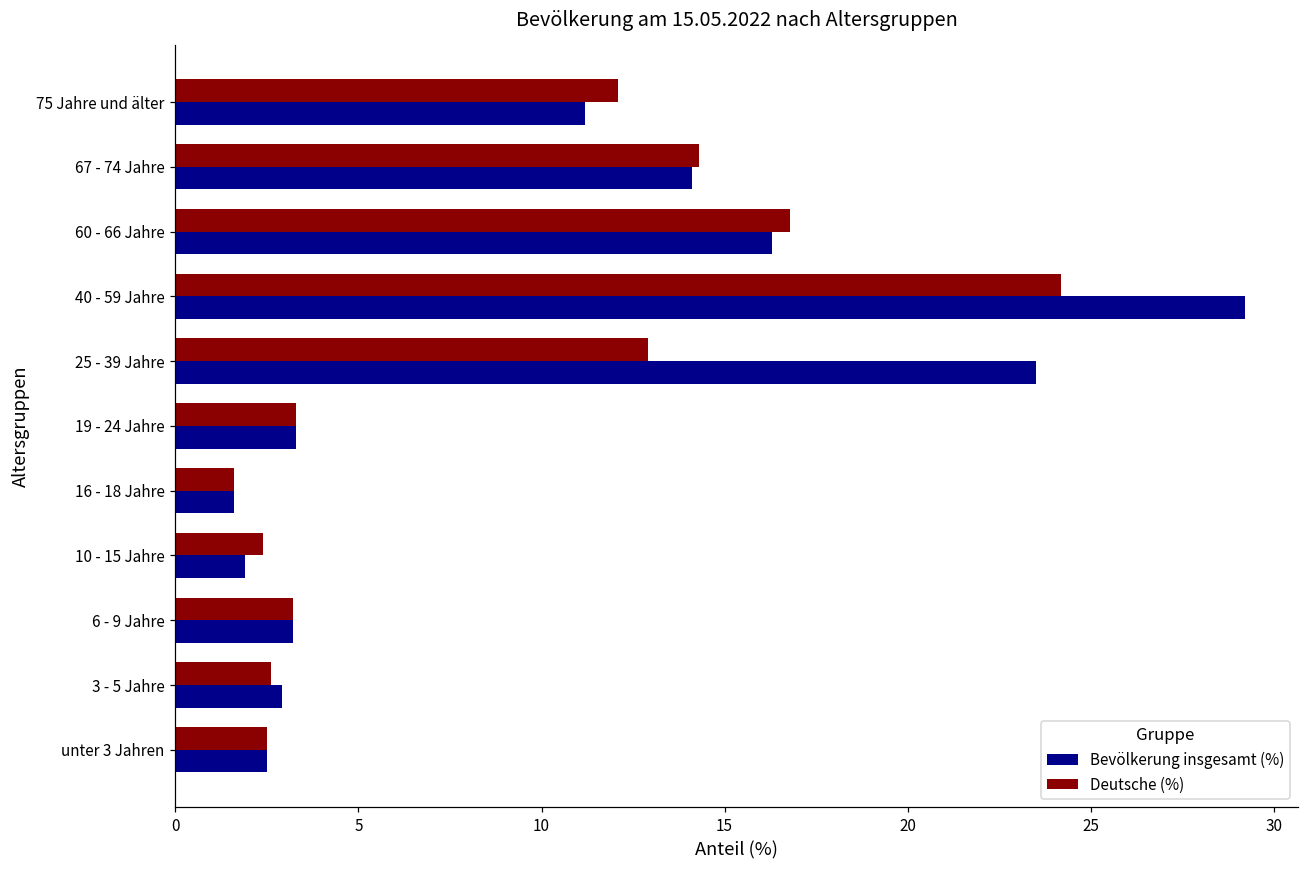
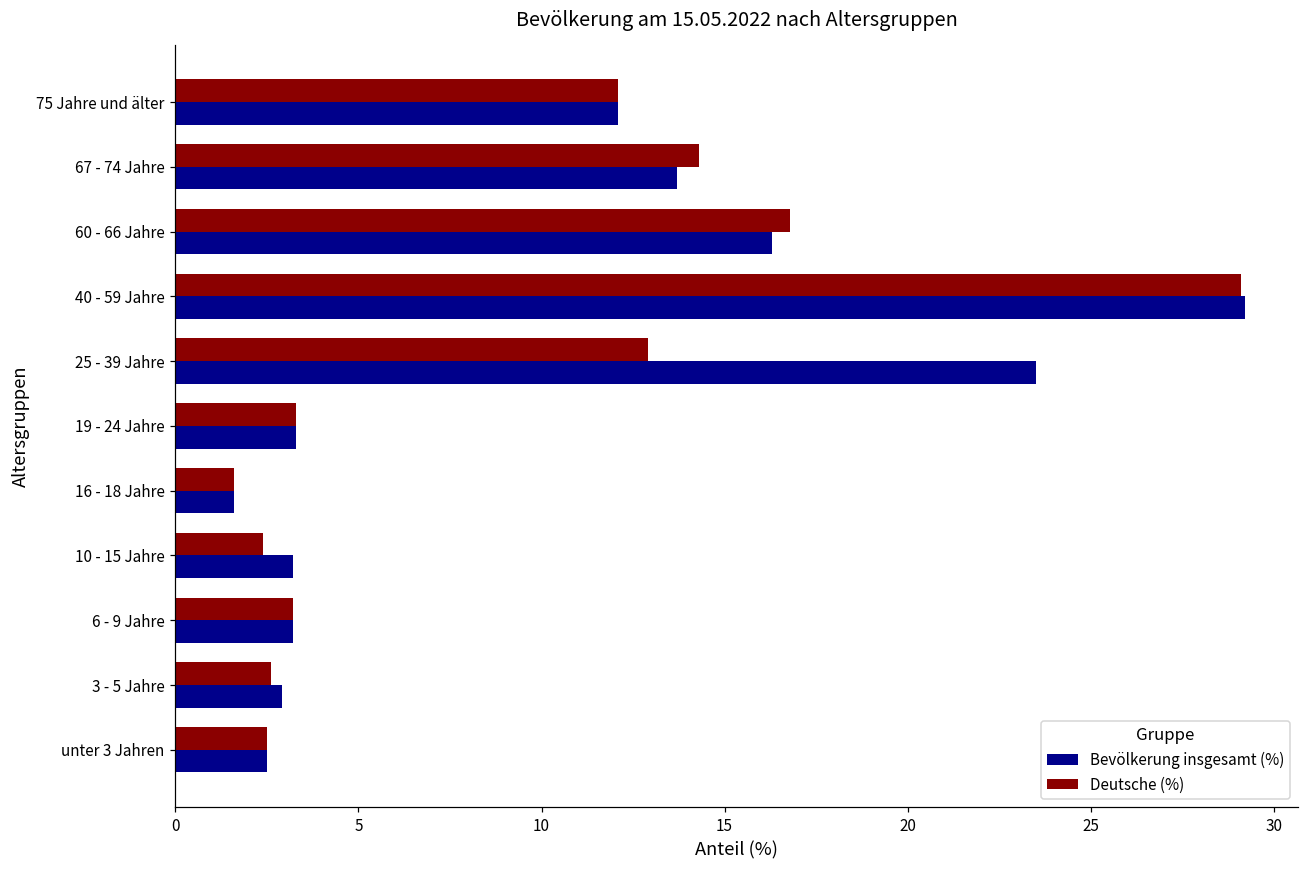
  {
    "Bevölkerung insgesamt (%)": {
-     "75 Jahre und älter": 11.2,
-     "67 - 74 Jahre": 14.1,
+     "75 Jahre und älter": 12.1,
+     "67 - 74 Jahre": 13.7,
      "60 - 66 Jahre": 16.3,
      "40 - 59 Jahre": 29.2,
      "25 - 39 Jahre": 23.5,
      "19 - 24 Jahre": 3.3,
      "16 - 18 Jahre": 1.6,
-     "10 - 15 Jahre": 1.9,
+     "10 - 15 Jahre": 3.2,
      "6 - 9 Jahre": 3.2,
      "3 - 5 Jahre": 2.9,
      "unter 3 Jahren": 2.5
    },
    "Deutsche (%)": {
      "75 Jahre und älter": 12.1,
      "67 - 74 Jahre": 14.3,
      "60 - 66 Jahre": 16.8,
-     "40 - 59 Jahre": 24.2,
+     "40 - 59 Jahre": 29.1,
      "25 - 39 Jahre": 12.9,
      "19 - 24 Jahre": 3.3,
      "16 - 18 Jahre": 1.6,
      "10 - 15 Jahre": 2.4,
      "6 - 9 Jahre": 3.2,
      "3 - 5 Jahre": 2.6,
      "unter 3 Jahren": 2.5
    }
  }
